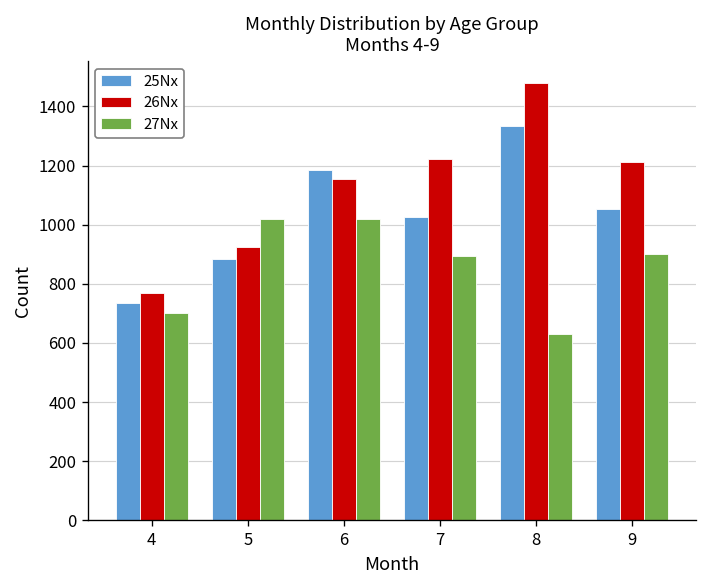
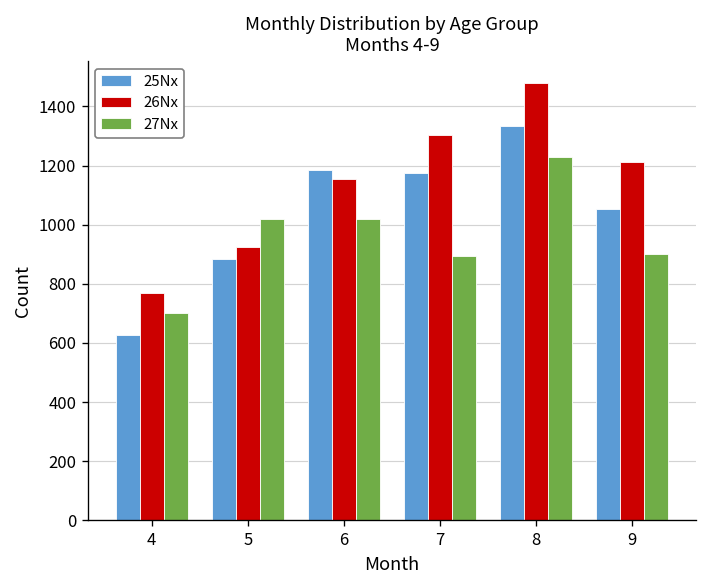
  {
    "25Nx": {
-     "4": 730,
+     "4": 630,
      "5": 890,
      "6": 1180,
-     "7": 1030,
+     "7": 1170,
      "8": 1340,
      "9": 1050
    },
    "26Nx": {
      "4": 770,
      "5": 930,
      "6": 1150,
-     "7": 1220,
+     "7": 1300,
      "8": 1480,
      "9": 1210
    },
    "27Nx": {
      "4": 700,
      "5": 1020,
      "6": 1020,
      "7": 890,
-     "8": 630,
+     "8": 1230,
      "9": 900
    }
  }
